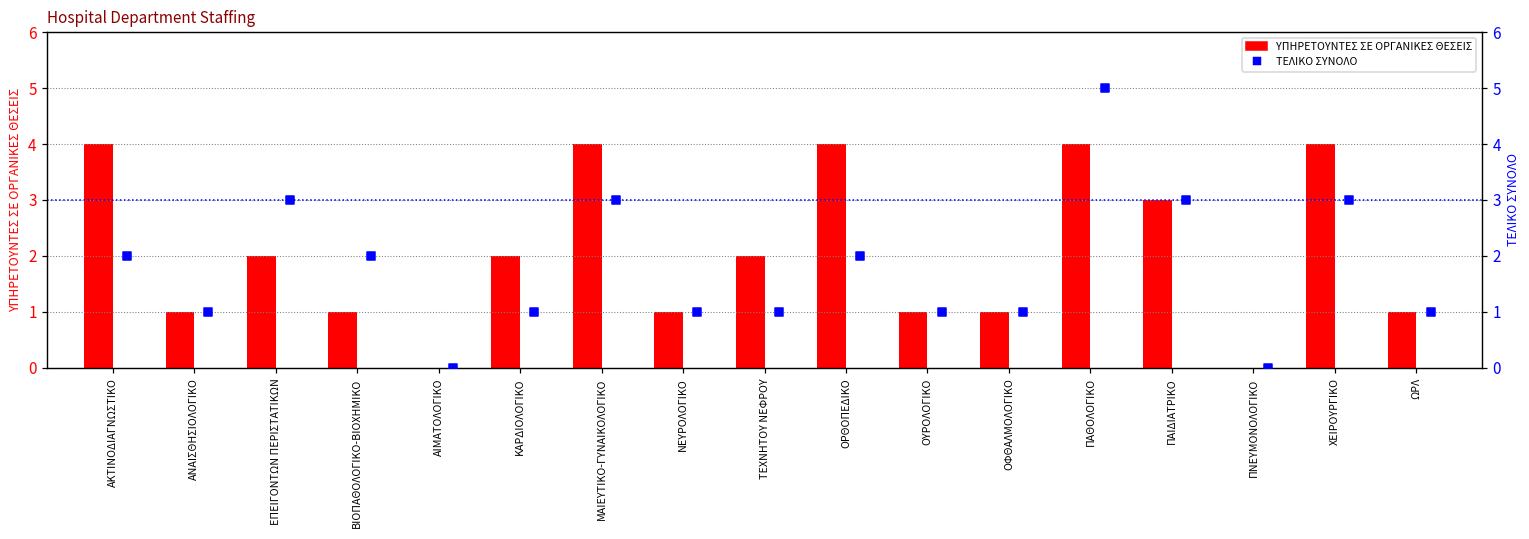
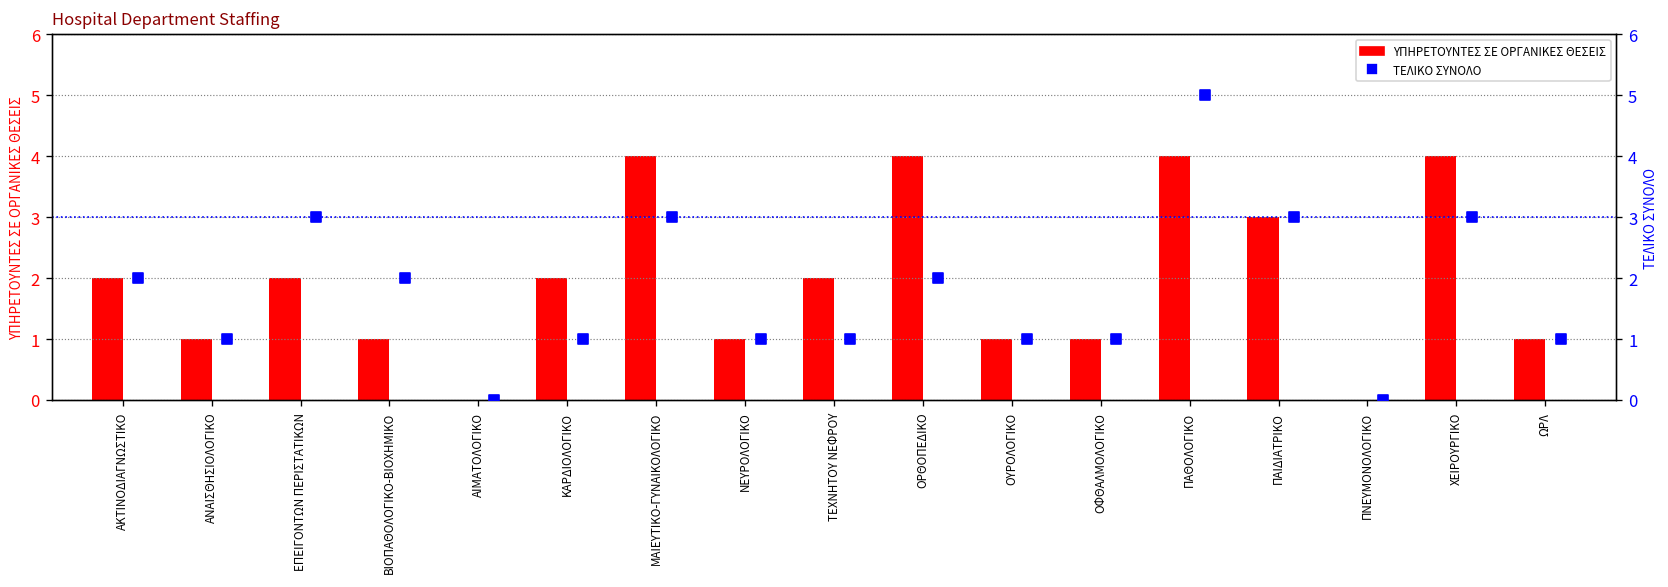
  {
    "ΥΠΗΡΕΤΟΥΝΤΕΣ ΣΕ ΟΡΓΑΝΙΚΕΣ ΘΕΣΕΙΣ": {
-     "ΑΚΤΙΝΟΔΙΑΓΝΩΣΤΙΚΟ": 4,
+     "ΑΚΤΙΝΟΔΙΑΓΝΩΣΤΙΚΟ": 2,
      "ΑΝΑΙΣΘΗΣΙΟΛΟΓΙΚΟ": 1,
      "ΕΠΕΙΓΟΝΤΩΝ ΠΕΡΙΣΤΑΤΙΚΩΝ": 2,
      "ΒΙΟΠΑΘΟΛΟΓΙΚΟ-ΒΙΟΧΗΜΙΚΟ": 1,
      "ΑΙΜΑΤΟΛΟΓΙΚΟ": 0,
      "ΚΑΡΔΙΟΛΟΓΙΚΟ": 2,
      "ΜΑΙΕΥΤΙΚΟ-ΓΥΝΑΙΚΟΛΟΓΙΚΟ": 4,
      "ΝΕΥΡΟΛΟΓΙΚΟ": 1,
      "ΤΕΧΝΗΤΟΥ ΝΕΦΡΟΥ": 2,
      "ΟΡΘΟΠΕΔΙΚΟ": 4,
      "ΟΥΡΟΛΟΓΙΚΟ": 1,
      "ΟΦΘΑΛΜΟΛΟΓΙΚΟ": 1,
      "ΠΑΘΟΛΟΓΙΚΟ": 4,
      "ΠΑΙΔΙΑΤΡΙΚΟ": 3,
      "ΠΝΕΥΜΟΝΟΛΟΓΙΚΟ": 0,
      "ΧΕΙΡΟΥΡΓΙΚΟ": 4,
      "ΩΡΛ": 1
    }
  }
